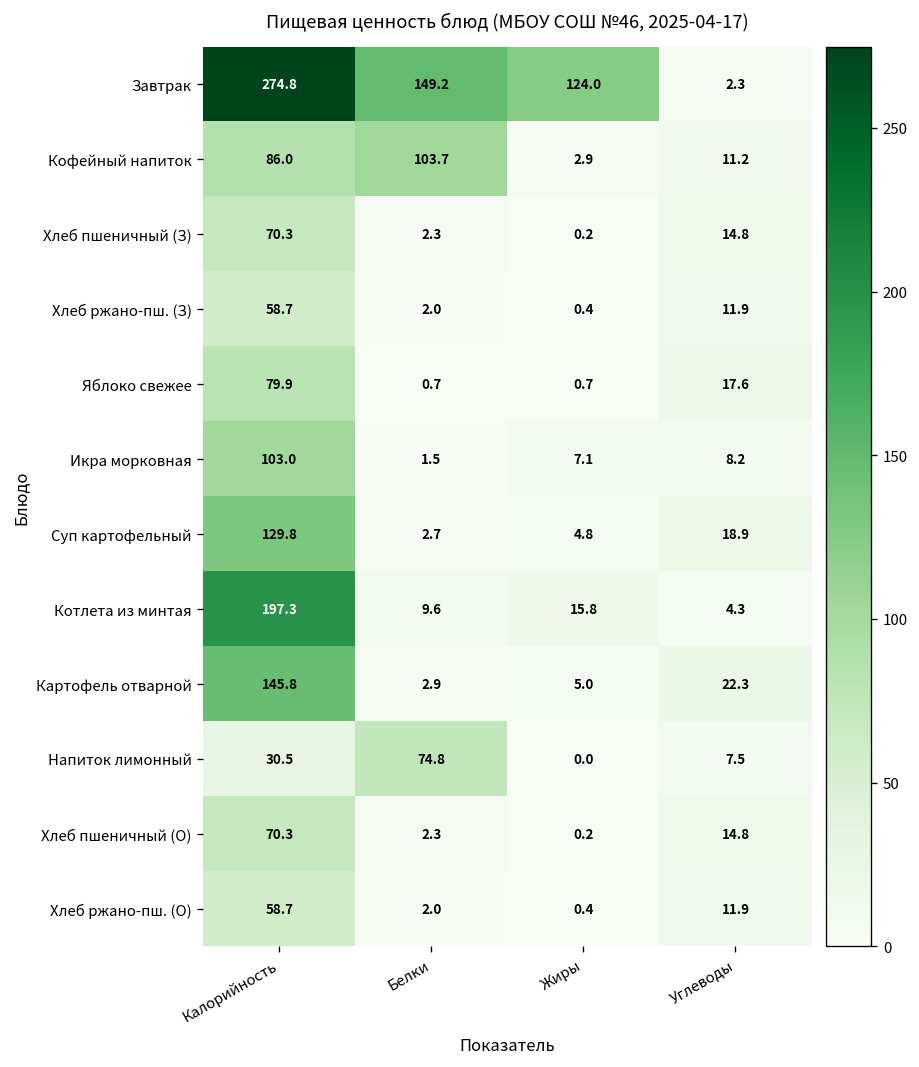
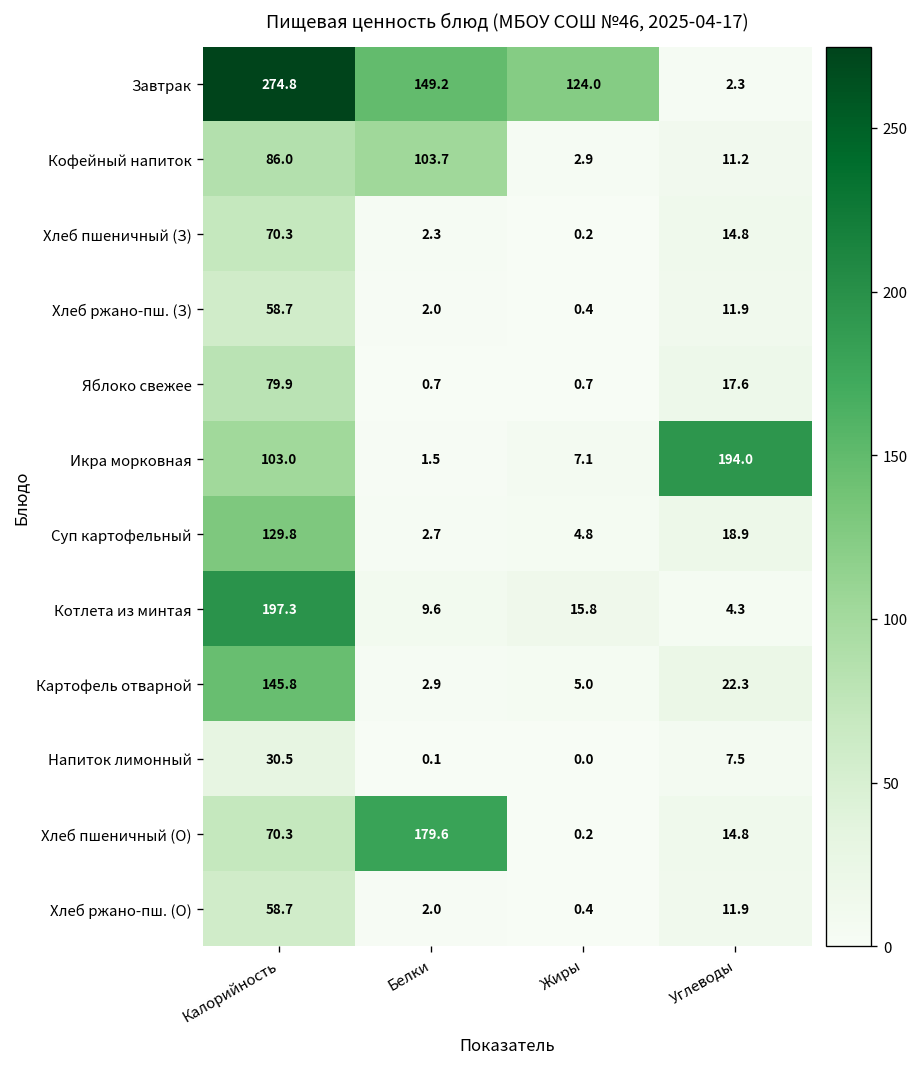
  {
    "Завтрак": {
      "Калорийность": 274.8,
      "Белки": 149.2,
      "Жиры": 124.0,
      "Углеводы": 2.3
    },
    "Кофейный напиток": {
      "Калорийность": 86.0,
      "Белки": 103.7,
      "Жиры": 2.9,
      "Углеводы": 11.2
    },
    "Хлеб пшеничный (З)": {
      "Калорийность": 70.3,
      "Белки": 2.3,
      "Жиры": 0.2,
      "Углеводы": 14.8
    },
    "Хлеб ржано-пш. (З)": {
      "Калорийность": 58.7,
      "Белки": 2.0,
      "Жиры": 0.4,
      "Углеводы": 11.9
    },
    "Яблоко свежее": {
      "Калорийность": 79.9,
      "Белки": 0.7,
      "Жиры": 0.7,
      "Углеводы": 17.6
    },
    "Икра морковная": {
      "Калорийность": 103.0,
      "Белки": 1.5,
      "Жиры": 7.1,
-     "Углеводы": 8.2
+     "Углеводы": 194.0
    },
    "Суп картофельный": {
      "Калорийность": 129.8,
      "Белки": 2.7,
      "Жиры": 4.8,
      "Углеводы": 18.9
    },
    "Котлета из минтая": {
      "Калорийность": 197.3,
      "Белки": 9.6,
      "Жиры": 15.8,
      "Углеводы": 4.3
    },
    "Картофель отварной": {
      "Калорийность": 145.8,
      "Белки": 2.9,
      "Жиры": 5.0,
      "Углеводы": 22.3
    },
    "Напиток лимонный": {
      "Калорийность": 30.5,
-     "Белки": 74.8,
+     "Белки": 0.1,
      "Жиры": 0.0,
      "Углеводы": 7.5
    },
    "Хлеб пшеничный (О)": {
      "Калорийность": 70.3,
-     "Белки": 2.3,
+     "Белки": 179.6,
      "Жиры": 0.2,
      "Углеводы": 14.8
    },
    "Хлеб ржано-пш. (О)": {
      "Калорийность": 58.7,
      "Белки": 2.0,
      "Жиры": 0.4,
      "Углеводы": 11.9
    }
  }
